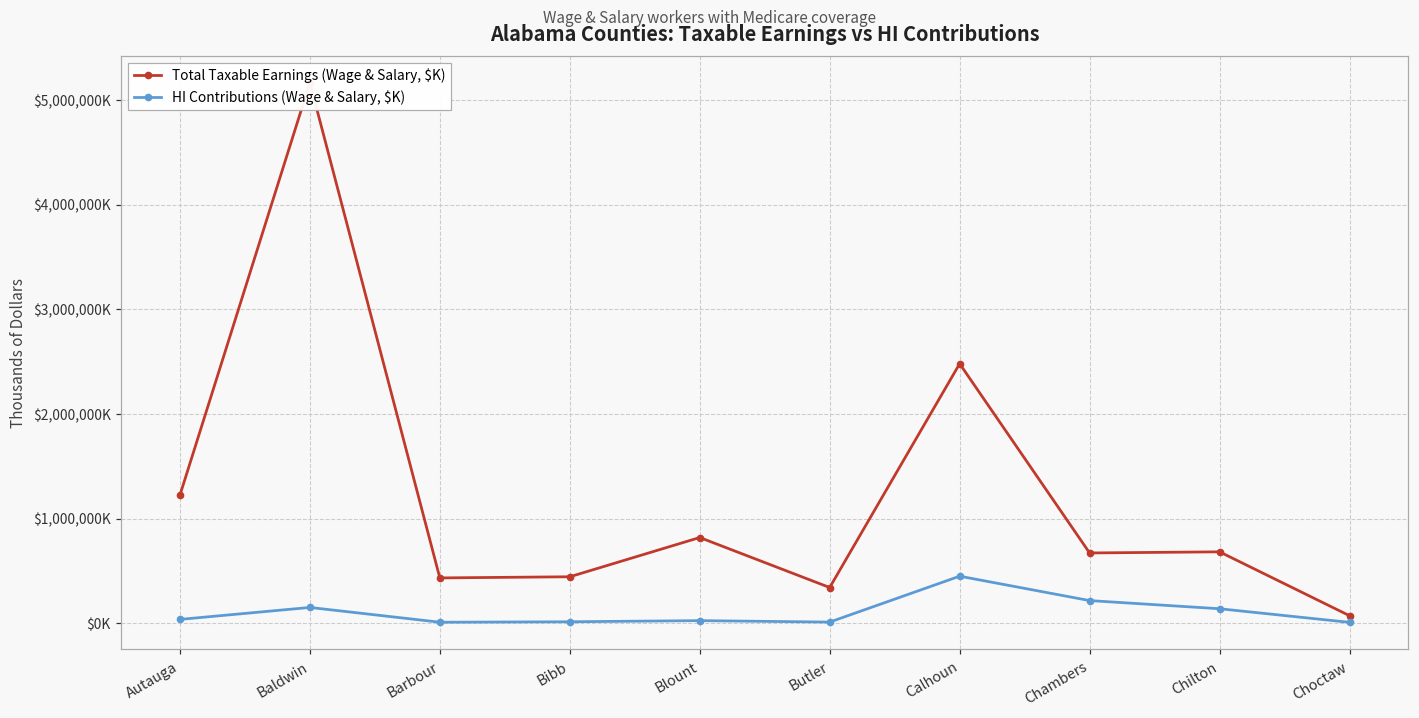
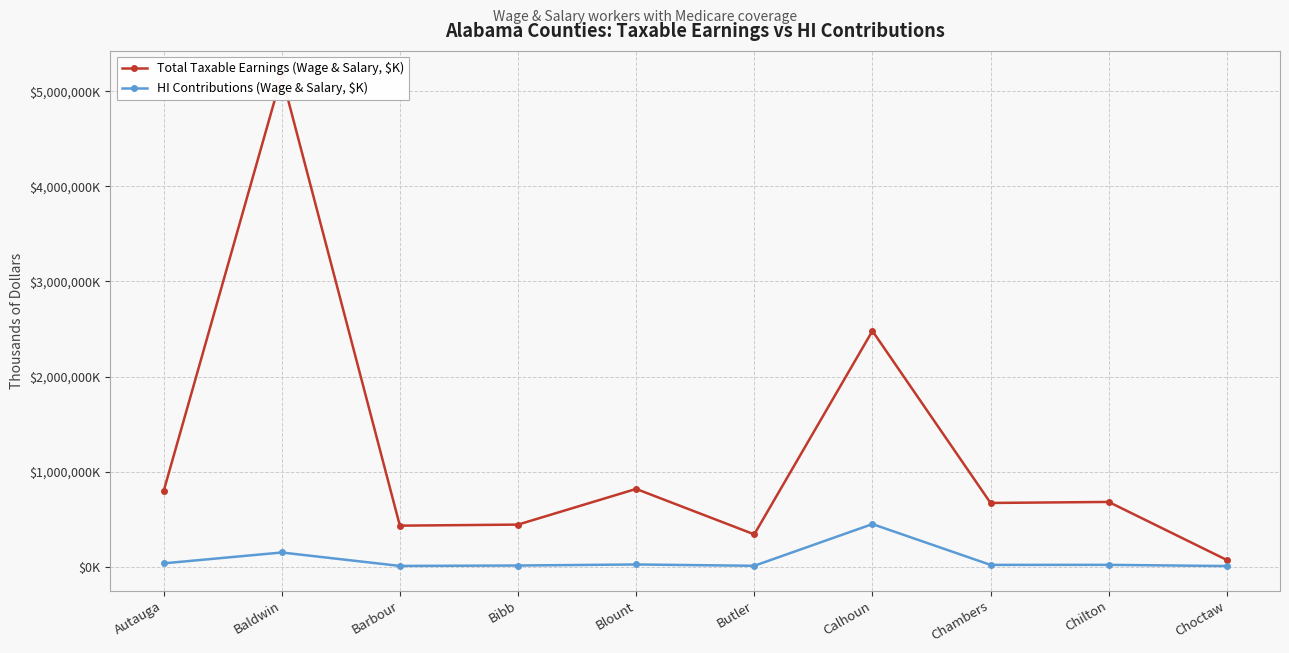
  {
    "Total Taxable Earnings (Wage & Salary, $K)": {
-     "Autauga": "$1,200,000,000",
+     "Autauga": "$800,000,000",
      "Barbour": "$400,000,000",
      "Bibb": "$400,000,000",
      "Blount": "$800,000,000",
      "Butler": "$300,000,000",
      "Calhoun": "$2,500,000,000",
      "Chambers": "$700,000,000",
      "Chilton": "$700,000,000",
      "Choctaw": "$100,000,000"
    },
    "HI Contributions (Wage & Salary, $K)": {
      "Autauga": "$0",
      "Baldwin": "$100,000,000",
      "Barbour": "$0",
      "Bibb": "$0",
      "Blount": "$0",
      "Butler": "$0",
      "Calhoun": "$400,000,000",
-     "Chambers": "$200,000,000",
-     "Chilton": "$100,000,000",
+     "Chambers": "$0",
+     "Chilton": "$0",
      "Choctaw": "$0"
    }
  }
